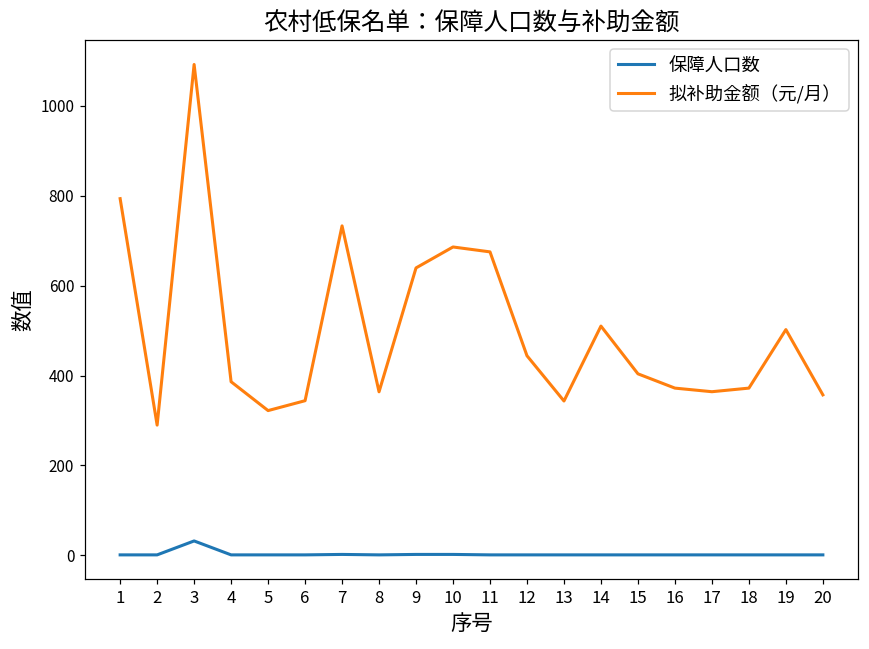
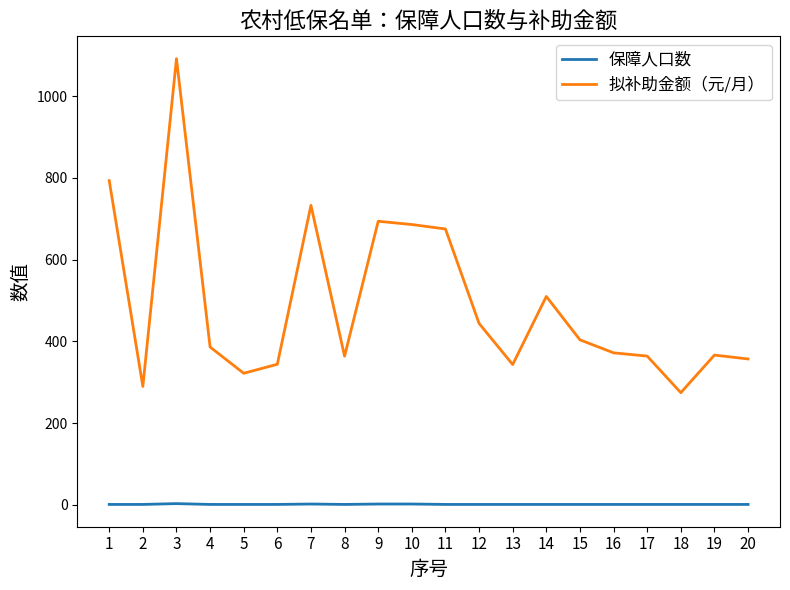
  {
    "保障人口数": {
      "1": 0,
      "2": 0,
-     "3": 30,
+     "3": 0,
      "4": 0,
      "5": 0,
      "6": 0,
      "7": 0,
      "8": 0,
      "9": 0,
      "10": 0,
      "11": 0,
      "12": 0,
      "13": 0,
      "14": 0,
      "15": 0,
      "16": 0,
      "17": 0,
      "18": 0,
      "19": 0,
      "20": 0
    },
    "拟补助金额（元/月）": {
      "1": 790,
      "2": 290,
      "3": 1090,
      "4": 390,
      "5": 320,
      "6": 340,
      "7": 730,
      "8": 360,
-     "9": 640,
+     "9": 690,
      "10": 690,
      "11": 680,
      "12": 440,
      "13": 340,
      "14": 510,
      "15": 400,
      "16": 370,
      "17": 360,
-     "18": 370,
-     "19": 500,
+     "18": 270,
+     "19": 370,
      "20": 360
    }
  }
